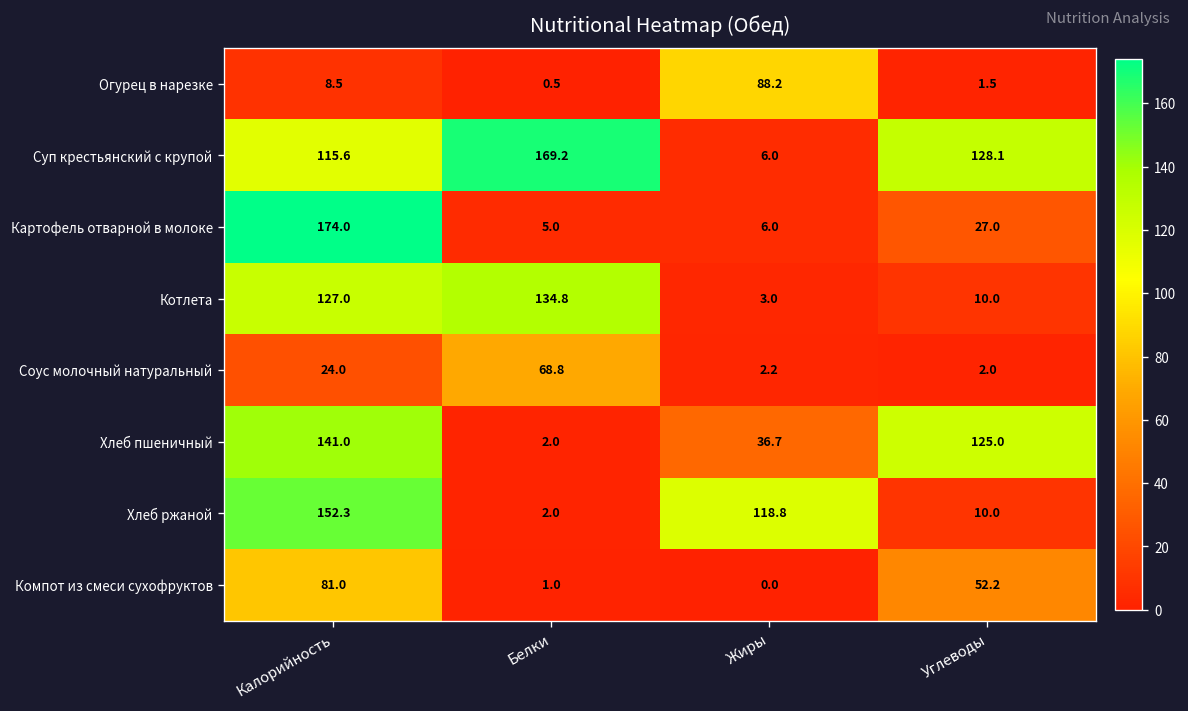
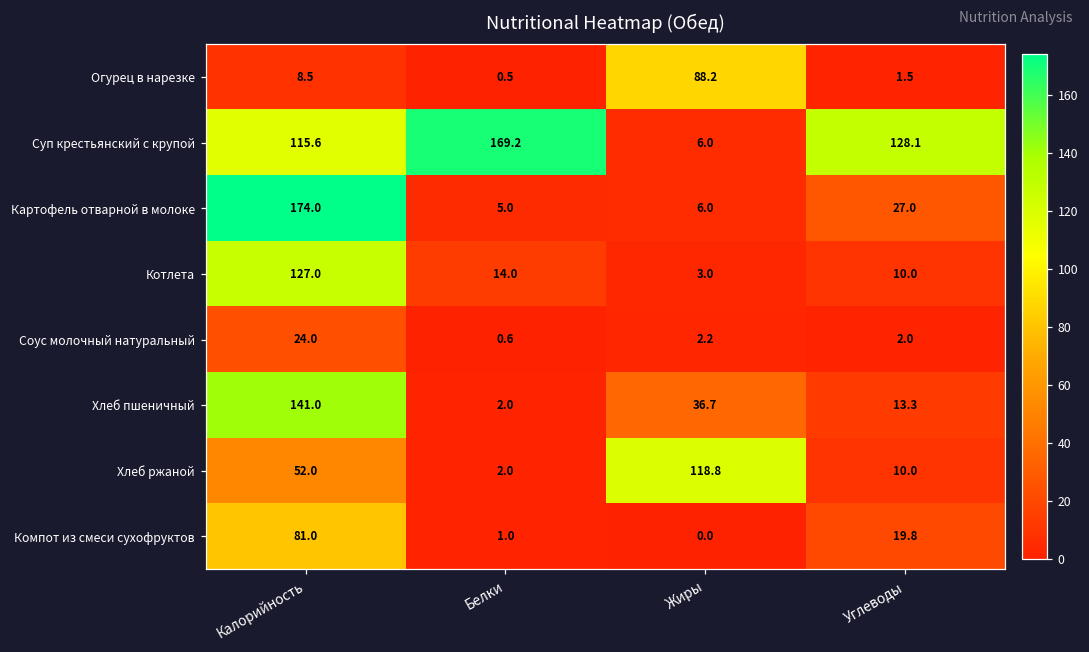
  {
    "Огурец в нарезке": {
      "Калорийность": 8.5,
      "Белки": 0.5,
      "Жиры": 88.2,
      "Углеводы": 1.5
    },
    "Суп крестьянский с крупой": {
      "Калорийность": 115.6,
      "Белки": 169.2,
      "Жиры": 6.0,
      "Углеводы": 128.1
    },
    "Картофель отварной в молоке": {
      "Калорийность": 174.0,
      "Белки": 5.0,
      "Жиры": 6.0,
      "Углеводы": 27.0
    },
    "Котлета": {
      "Калорийность": 127.0,
-     "Белки": 134.8,
+     "Белки": 14.0,
      "Жиры": 3.0,
      "Углеводы": 10.0
    },
    "Соус молочный натуральный": {
      "Калорийность": 24.0,
-     "Белки": 68.8,
+     "Белки": 0.6,
      "Жиры": 2.2,
      "Углеводы": 2.0
    },
    "Хлеб пшеничный": {
      "Калорийность": 141.0,
      "Белки": 2.0,
      "Жиры": 36.7,
-     "Углеводы": 125.0
+     "Углеводы": 13.3
    },
    "Хлеб ржаной": {
-     "Калорийность": 152.3,
+     "Калорийность": 52.0,
      "Белки": 2.0,
      "Жиры": 118.8,
      "Углеводы": 10.0
    },
    "Компот из смеси сухофруктов": {
      "Калорийность": 81.0,
      "Белки": 1.0,
      "Жиры": 0.0,
-     "Углеводы": 52.2
+     "Углеводы": 19.8
    }
  }
